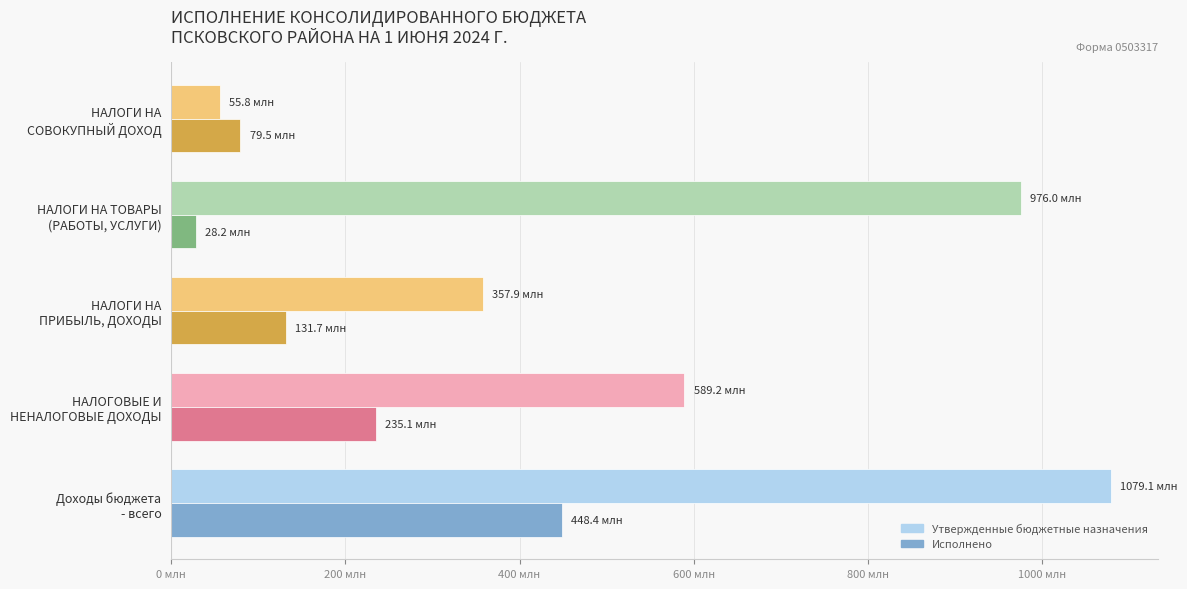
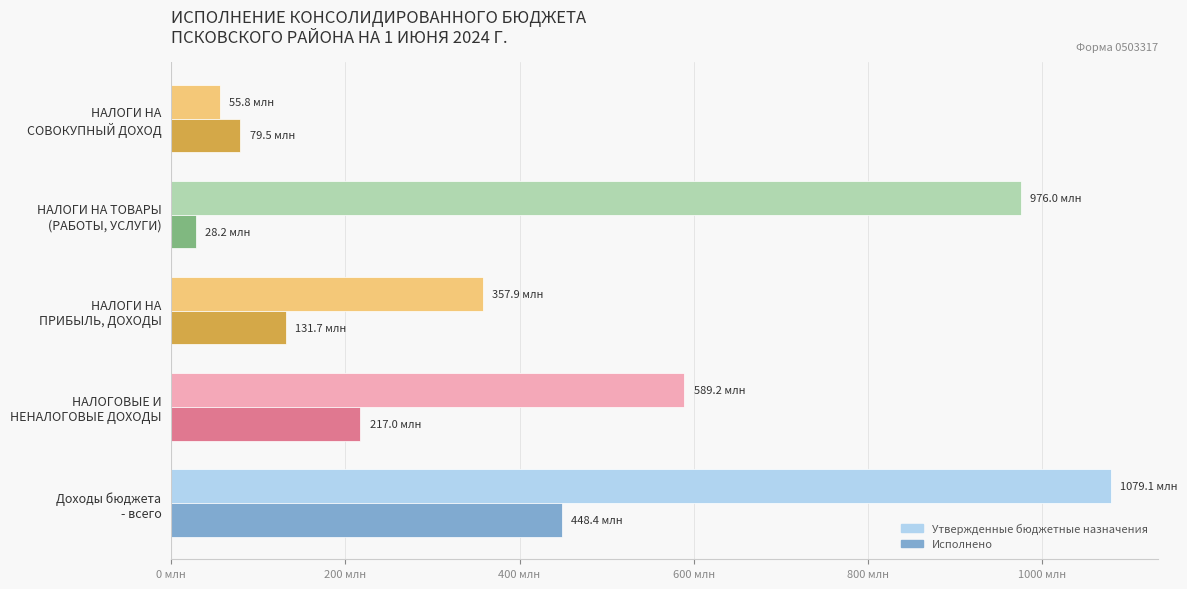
  {
    "Исполнено": {
-     "НАЛОГОВЫЕ И НЕНАЛОГОВЫЕ ДОХОДЫ": 235.1
+     "НАЛОГОВЫЕ И НЕНАЛОГОВЫЕ ДОХОДЫ": 217.0
    }
  }
